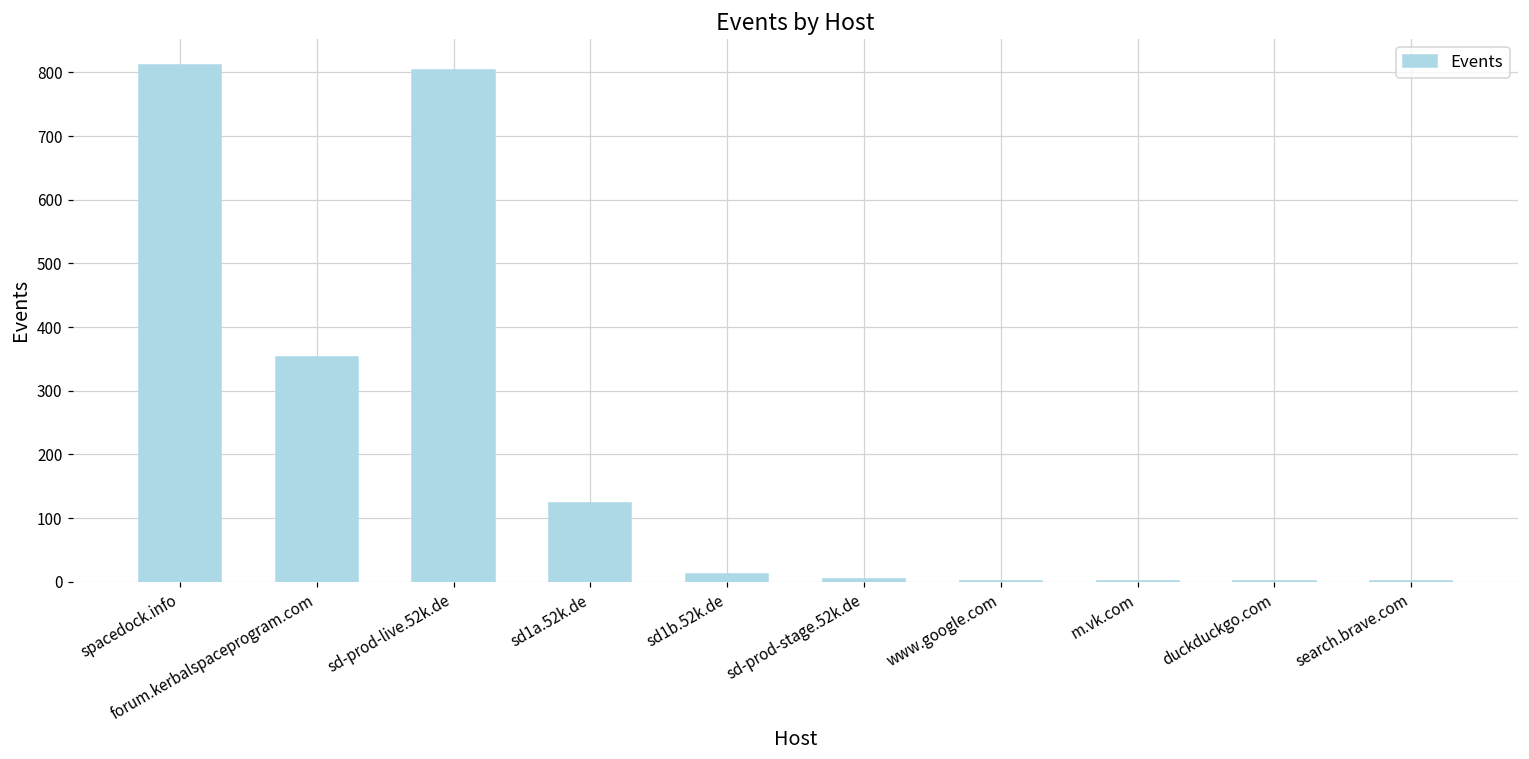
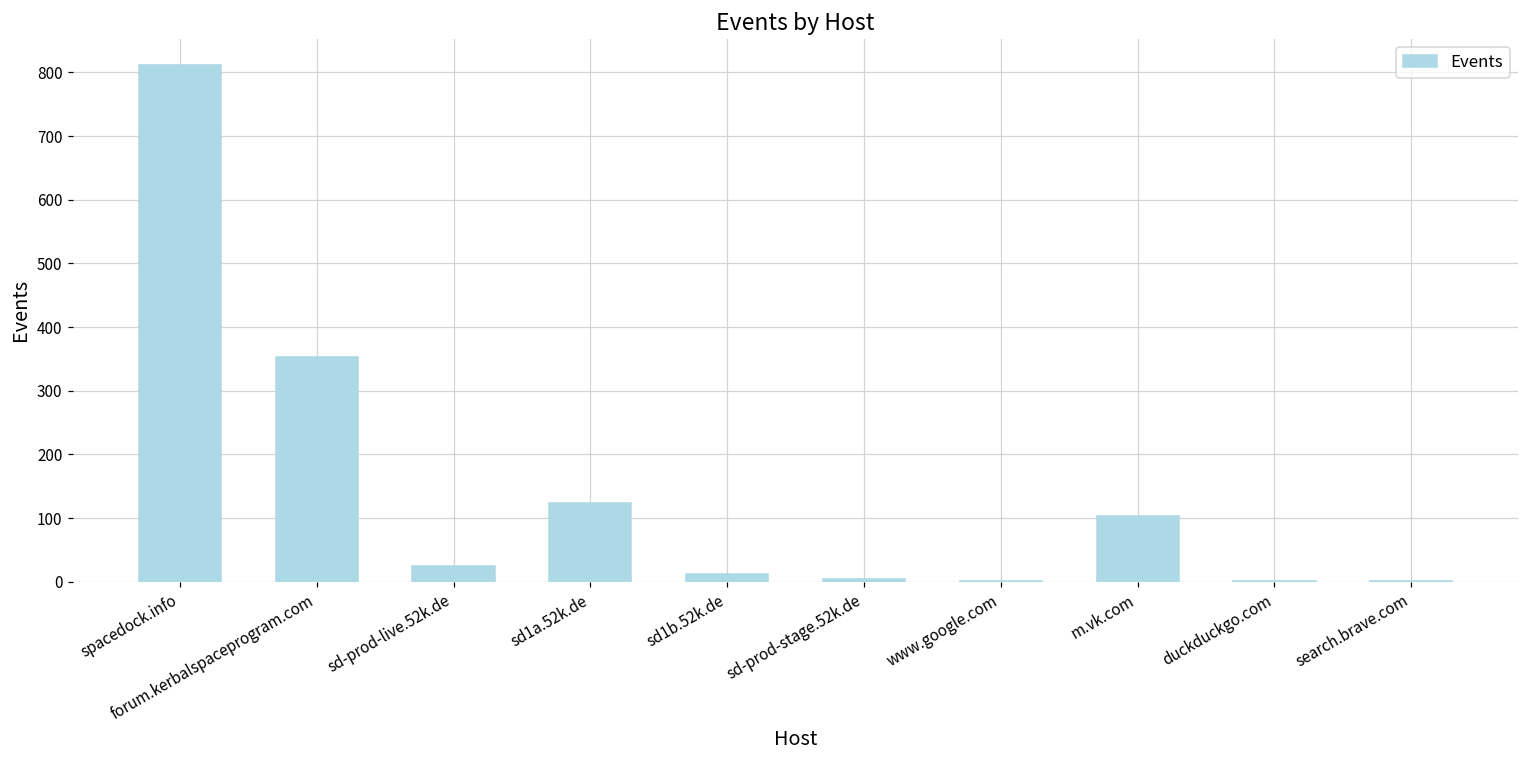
  {
    "spacedock.info": 810,
    "forum.kerbalspaceprogram.com": 350,
-   "sd-prod-live.52k.de": 800,
+   "sd-prod-live.52k.de": 30,
    "sd1a.52k.de": 120,
    "sd1b.52k.de": 10,
-   "m.vk.com": 0
+   "m.vk.com": 100
  }
